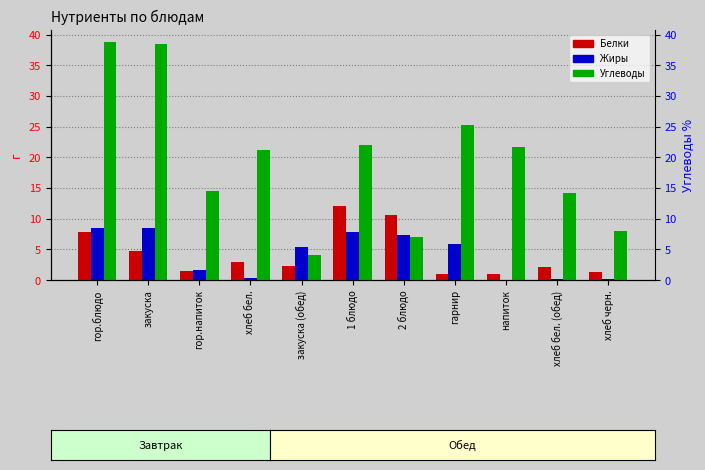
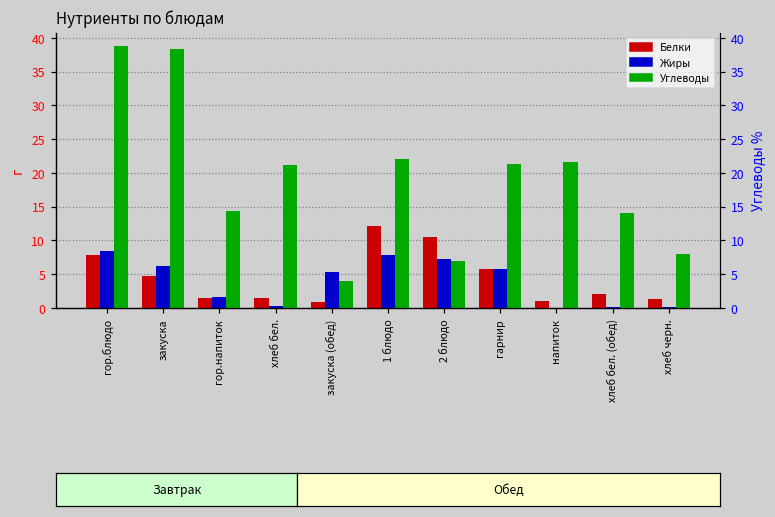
  {
    "Белки": {
      "гор.блюдо": 8,
      "закуска": 5,
      "гор.напиток": 2,
-     "хлеб бел.": 3,
-     "закуска (обед)": 2,
+     "хлеб бел.": 1,
+     "закуска (обед)": 1,
      "1 блюдо": 12,
      "2 блюдо": 11,
-     "гарнир": 1,
+     "гарнир": 6,
      "напиток": 1,
      "хлеб бел. (обед)": 2,
      "хлеб черн.": 1
    },
    "Жиры": {
      "гор.блюдо": 8,
-     "закуска": 9,
+     "закуска": 6,
      "гор.напиток": 2,
      "закуска (обед)": 5,
      "1 блюдо": 8,
      "2 блюдо": 7,
      "гарнир": 6
    },
    "Углеводы": {
      "гор.блюдо": 39,
      "закуска": 38,
      "гор.напиток": 14,
      "хлеб бел.": 21,
      "закуска (обед)": 4,
      "1 блюдо": 22,
      "2 блюдо": 7,
-     "гарнир": 25,
+     "гарнир": 21,
      "напиток": 22,
      "хлеб бел. (обед)": 14,
      "хлеб черн.": 8
    }
  }
